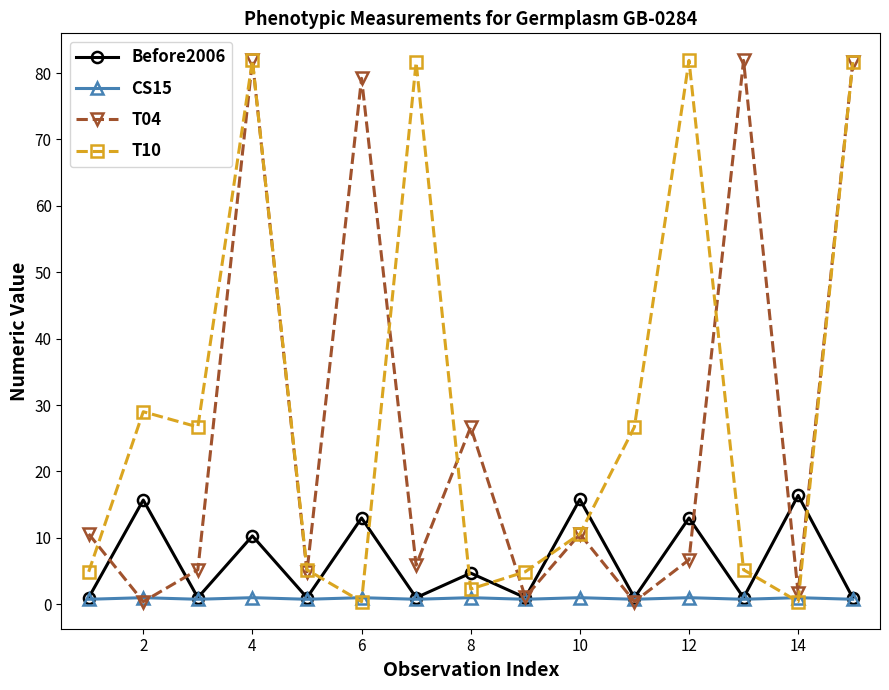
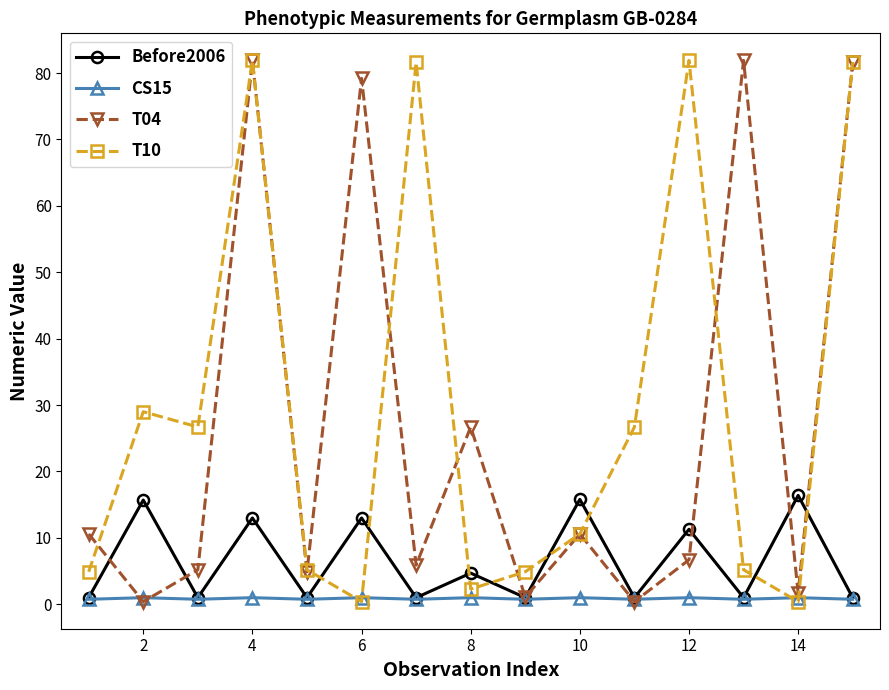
  {
    "Before2006": {
      "2": 16,
-     "4": 10,
+     "4": 13,
      "6": 13,
      "8": 5,
      "10": 16,
-     "12": 13,
+     "12": 11,
      "14": 16
    },
    "CS15": {
      "2": 1,
      "4": 1,
      "6": 1,
      "8": 1,
      "10": 1,
      "12": 1,
      "14": 1
    },
    "T04": {
      "2": 0,
      "6": 79,
      "8": 27,
      "12": 7,
      "14": 2
    },
    "T10": {
      "2": 29,
      "6": 0,
      "8": 2,
      "12": 82,
      "14": 0
    }
  }
